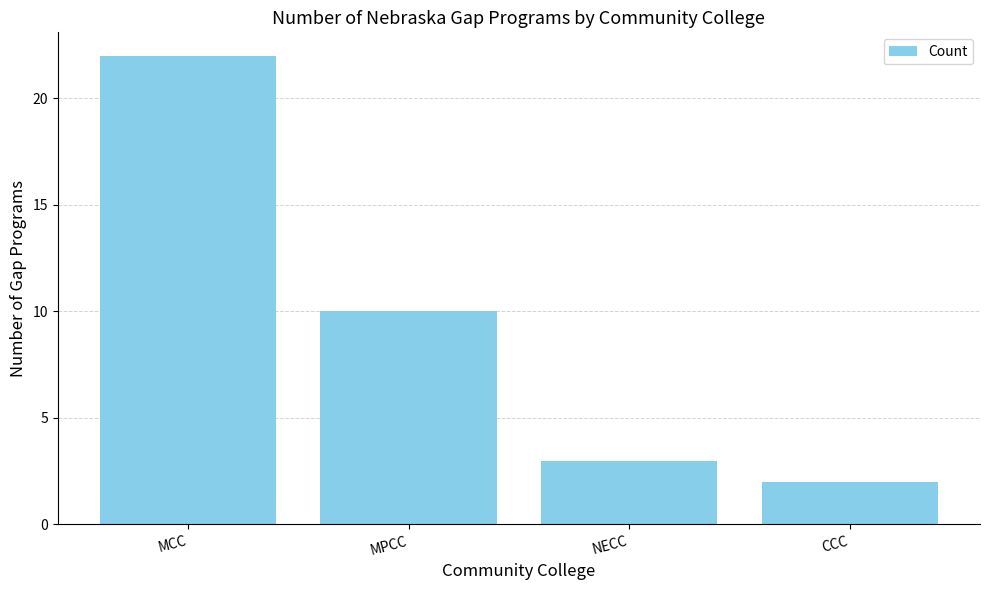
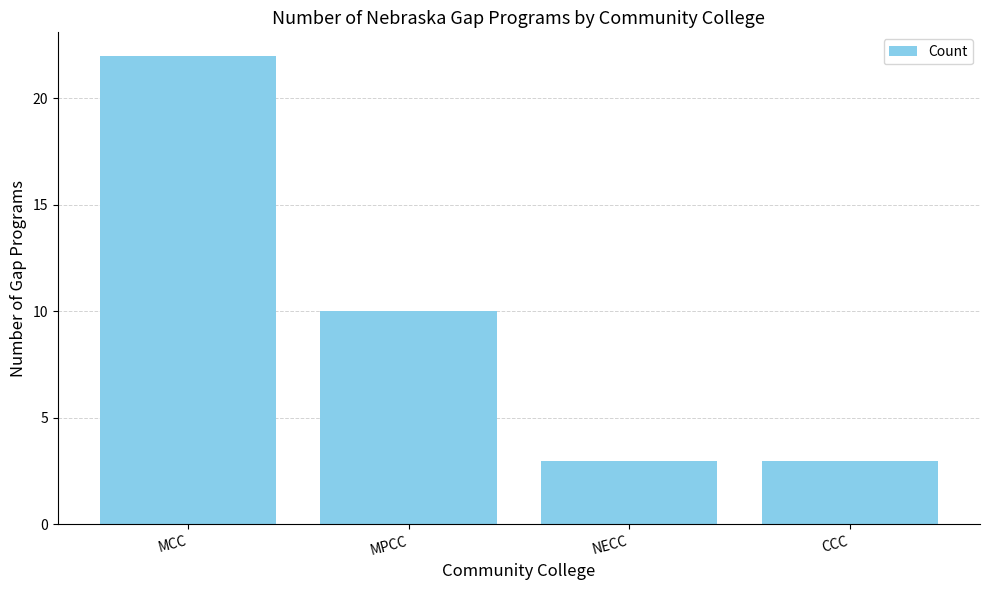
  {
    "MCC": 22,
    "MPCC": 10,
    "NECC": 3,
-   "CCC": 2
+   "CCC": 3
  }
